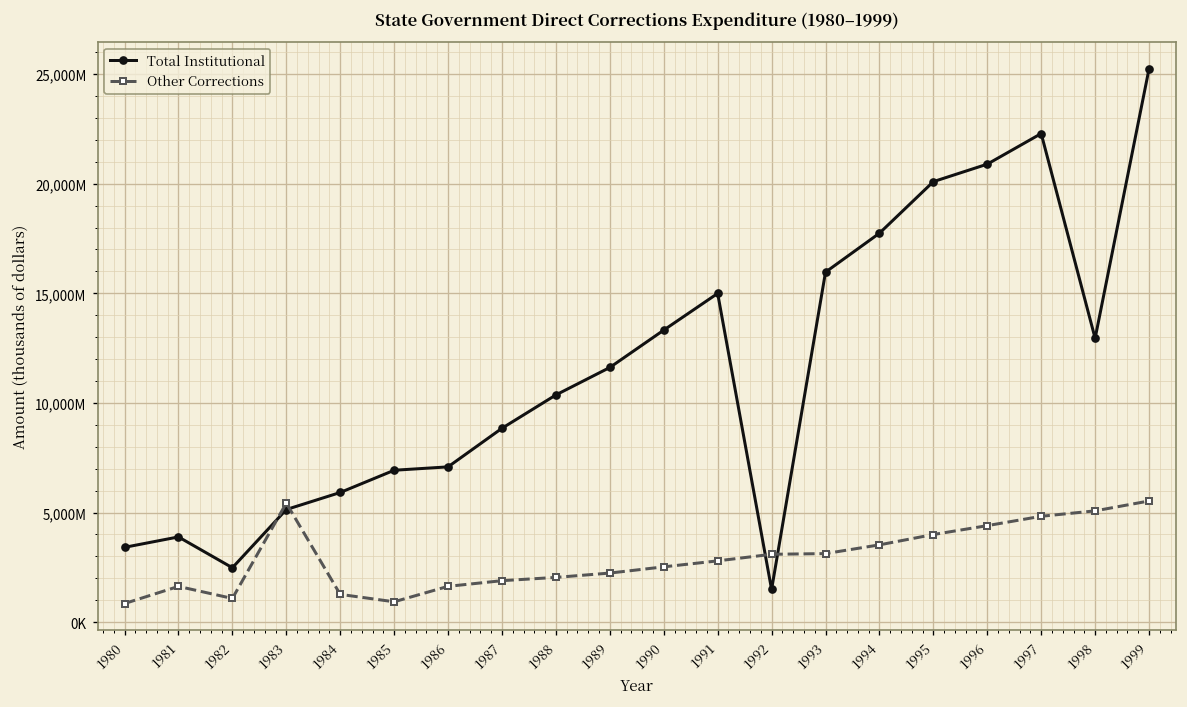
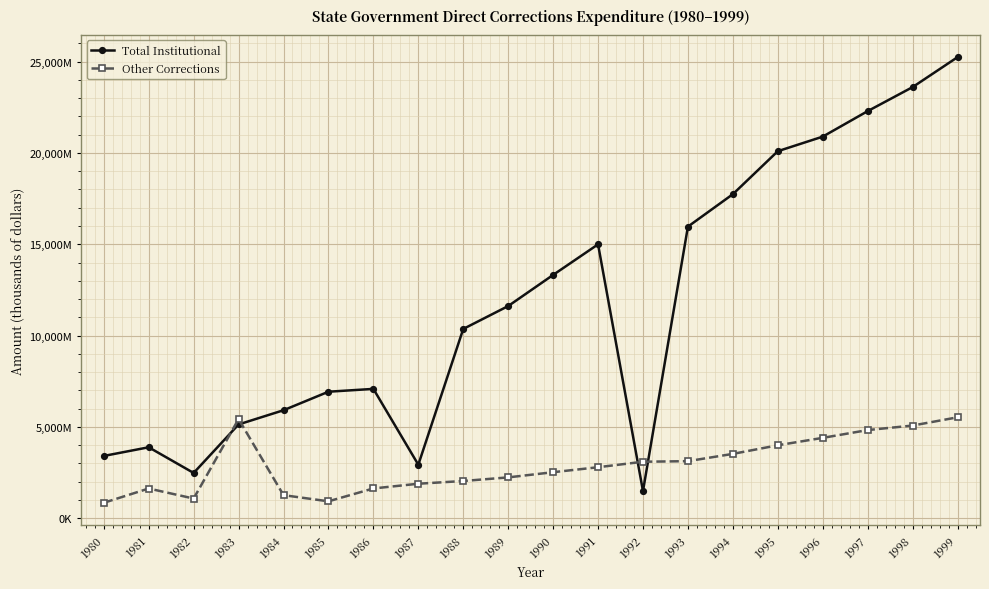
  {
    "Total Institutional": {
      "1980": "3,400,000,000",
      "1981": "3,900,000,000",
      "1982": "2,500,000,000",
      "1983": "5,100,000,000",
      "1984": "5,900,000,000",
      "1985": "6,900,000,000",
      "1986": "7,100,000,000",
-     "1987": "8,800,000,000",
+     "1987": "2,900,000,000",
      "1988": "10,400,000,000",
      "1989": "11,600,000,000",
      "1990": "13,300,000,000",
      "1991": "15,000,000,000",
      "1992": "1,500,000,000",
      "1993": "16,000,000,000",
      "1994": "17,700,000,000",
      "1995": "20,100,000,000",
      "1996": "20,900,000,000",
      "1997": "22,300,000,000",
-     "1998": "12,900,000,000",
+     "1998": "23,600,000,000",
      "1999": "25,200,000,000"
    },
    "Other Corrections": {
      "1980": "800,000,000",
      "1981": "1,600,000,000",
      "1982": "1,100,000,000",
      "1983": "5,400,000,000",
      "1984": "1,300,000,000",
      "1985": "900,000,000",
      "1986": "1,600,000,000",
      "1987": "1,900,000,000",
      "1988": "2,000,000,000",
      "1989": "2,200,000,000",
      "1990": "2,500,000,000",
      "1991": "2,800,000,000",
      "1992": "3,100,000,000",
      "1993": "3,100,000,000",
      "1994": "3,500,000,000",
      "1995": "4,000,000,000",
      "1996": "4,400,000,000",
      "1997": "4,800,000,000",
      "1998": "5,100,000,000",
      "1999": "5,500,000,000"
    }
  }
